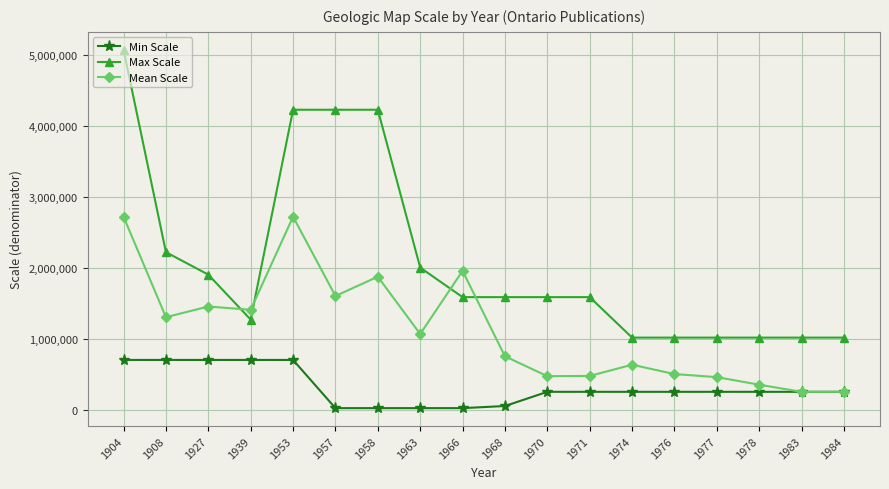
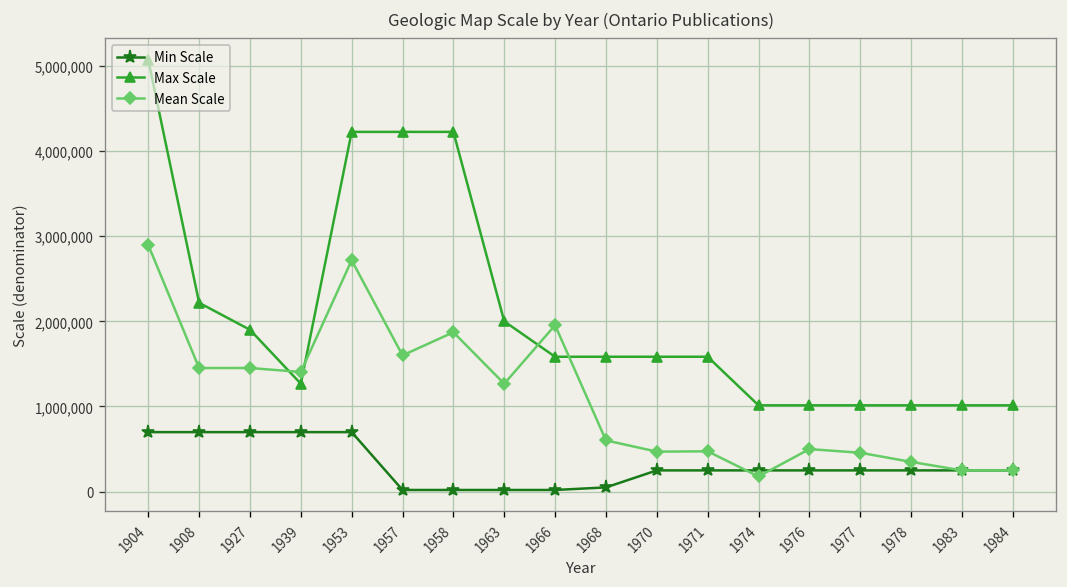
  {
    "Mean Scale": {
-     "1904": "2,700,000",
-     "1908": "1,300,000",
+     "1904": "2,900,000",
+     "1908": "1,500,000",
      "1927": "1,500,000",
      "1939": "1,400,000",
      "1953": "2,700,000",
      "1957": "1,600,000",
      "1958": "1,900,000",
-     "1963": "1,100,000",
+     "1963": "1,300,000",
      "1966": "2,000,000",
-     "1968": "800,000",
+     "1968": "600,000",
      "1970": "500,000",
      "1971": "500,000",
-     "1974": "600,000",
+     "1974": "200,000",
      "1976": "500,000",
      "1977": "500,000",
      "1978": "400,000"
    }
  }
